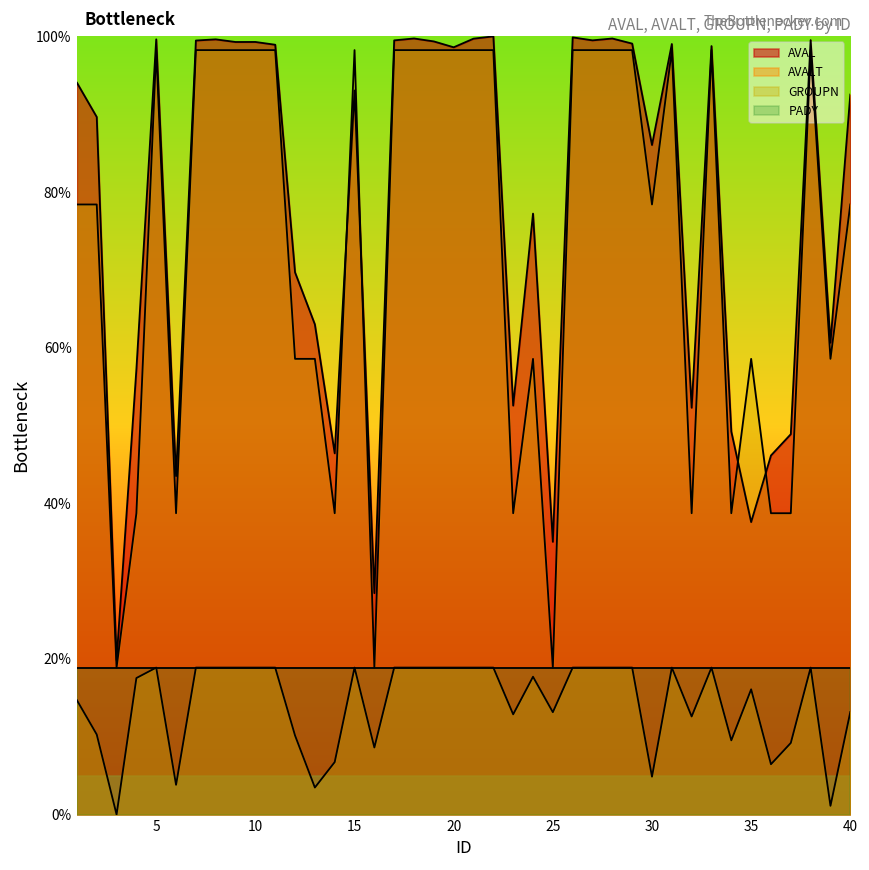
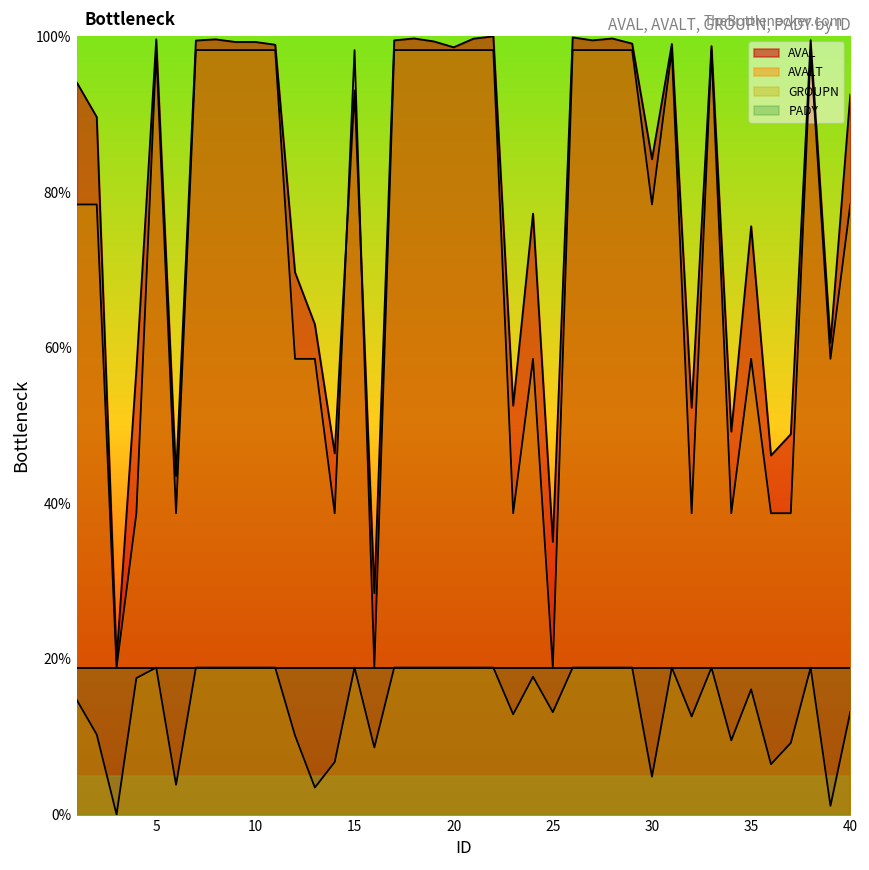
  {
    "AVAL": {
      "5": "100%",
      "10": "99%",
      "15": "93%",
      "20": "99%",
      "25": "35%",
-     "30": "86%",
-     "35": "38%",
+     "30": "84%",
+     "35": "76%",
      "40": "93%"
    },
    "PADY": {
      "30": "19%",
      "35": "19%",
      "40": "19%"
    }
  }
